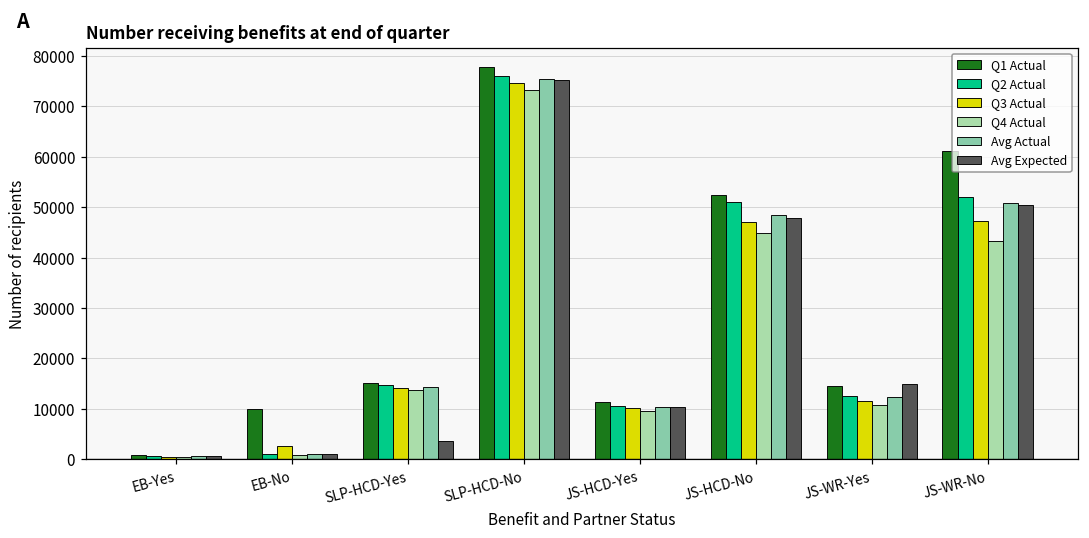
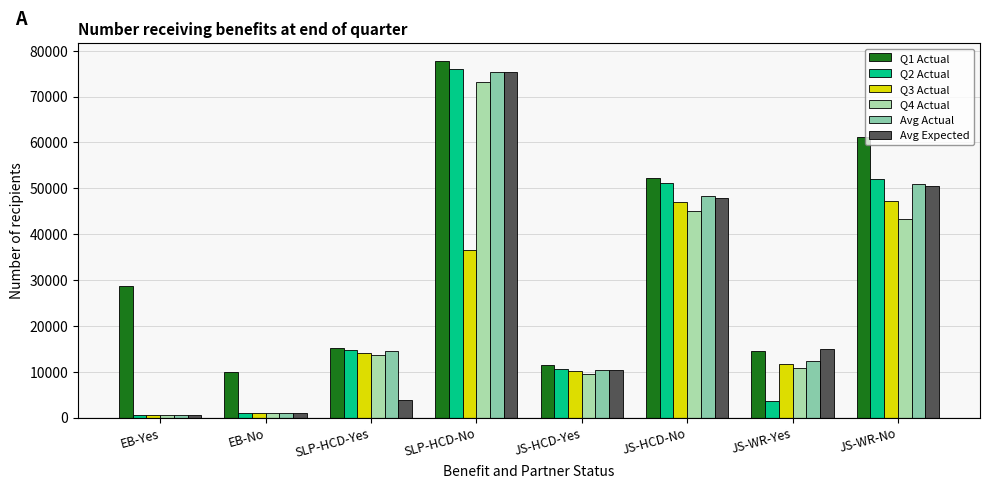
  {
    "Q1 Actual": {
-     "EB-Yes": 1000,
+     "EB-Yes": 29000,
      "EB-No": 10000,
      "SLP-HCD-Yes": 15000,
      "SLP-HCD-No": 78000,
      "JS-HCD-Yes": 11000,
      "JS-HCD-No": 52000,
      "JS-WR-Yes": 15000,
      "JS-WR-No": 61000
    },
    "Q2 Actual": {
      "EB-Yes": 1000,
      "EB-No": 1000,
      "SLP-HCD-Yes": 15000,
      "SLP-HCD-No": 76000,
      "JS-HCD-Yes": 11000,
      "JS-HCD-No": 51000,
-     "JS-WR-Yes": 13000,
+     "JS-WR-Yes": 4000,
      "JS-WR-No": 52000
    },
    "Q3 Actual": {
      "EB-Yes": 1000,
-     "EB-No": 3000,
+     "EB-No": 1000,
      "SLP-HCD-Yes": 14000,
-     "SLP-HCD-No": 75000,
+     "SLP-HCD-No": 37000,
      "JS-HCD-Yes": 10000,
      "JS-HCD-No": 47000,
      "JS-WR-Yes": 12000,
      "JS-WR-No": 47000
    },
    "Avg Expected": {
      "EB-Yes": 1000,
      "EB-No": 1000,
      "SLP-HCD-Yes": 4000,
      "SLP-HCD-No": 75000,
      "JS-HCD-Yes": 10000,
      "JS-HCD-No": 48000,
      "JS-WR-Yes": 15000,
      "JS-WR-No": 50000
    }
  }
